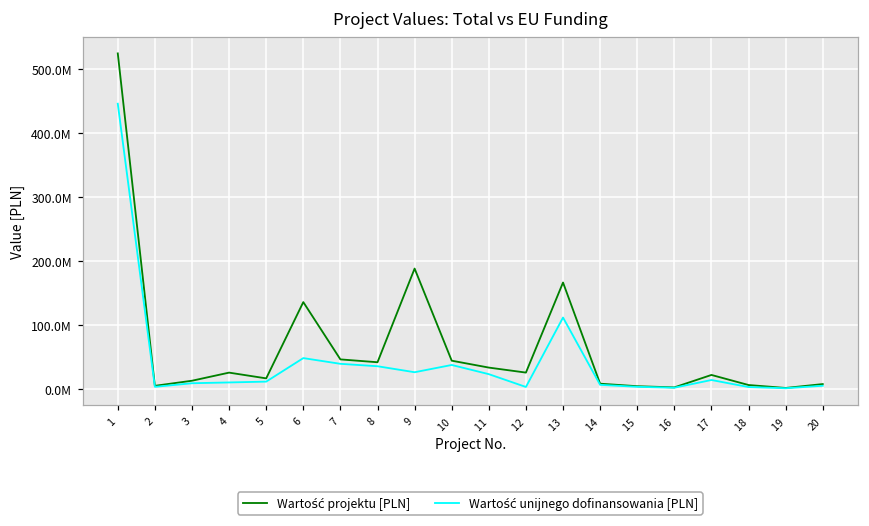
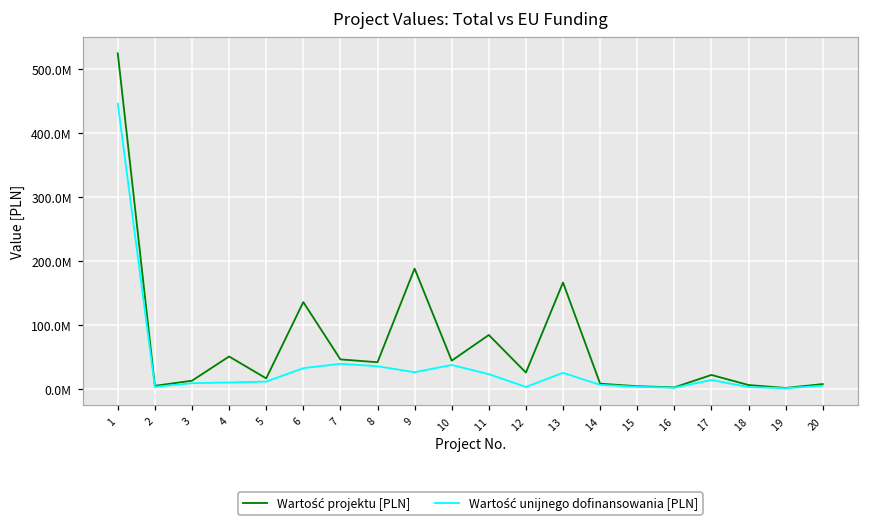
  {
    "Wartość projektu [PLN]": {
      "1": 520000000,
-     "4": 30000000,
+     "4": 50000000,
      "5": 20000000,
      "6": 140000000,
      "7": 50000000,
      "8": 40000000,
      "9": 190000000,
      "10": 40000000,
-     "11": 30000000,
+     "11": 80000000,
      "12": 30000000,
      "13": 170000000,
      "17": 20000000
    },
    "Wartość unijnego dofinansowania [PLN]": {
      "1": 450000000,
      "4": 10000000,
      "5": 10000000,
-     "6": 50000000,
+     "6": 30000000,
      "7": 40000000,
      "8": 40000000,
      "9": 30000000,
      "10": 40000000,
      "11": 20000000,
      "12": 0,
-     "13": 110000000,
+     "13": 20000000,
      "17": 10000000
    }
  }
